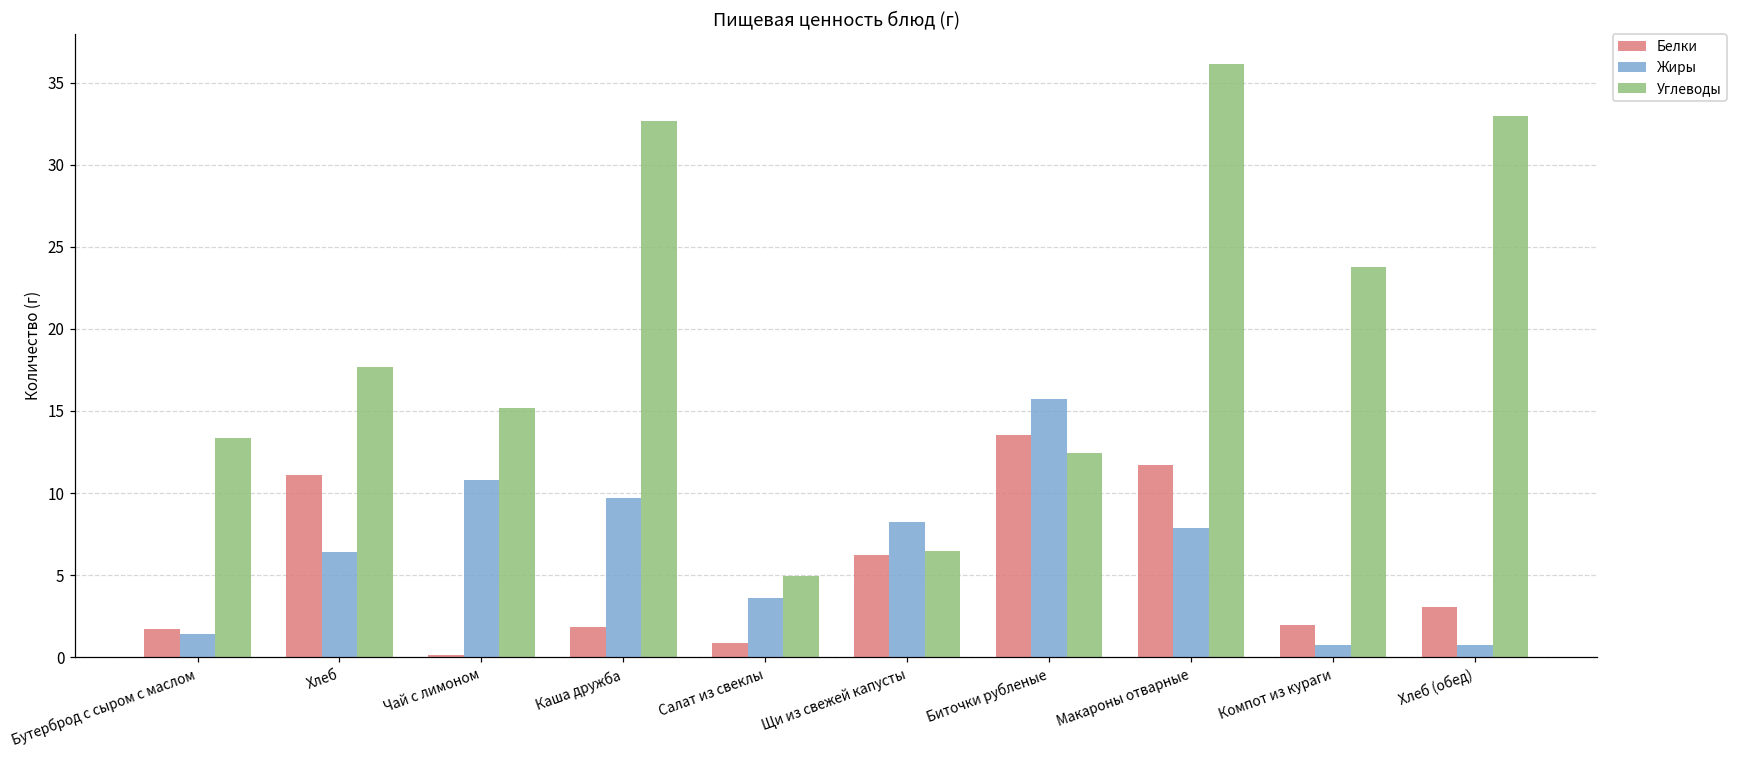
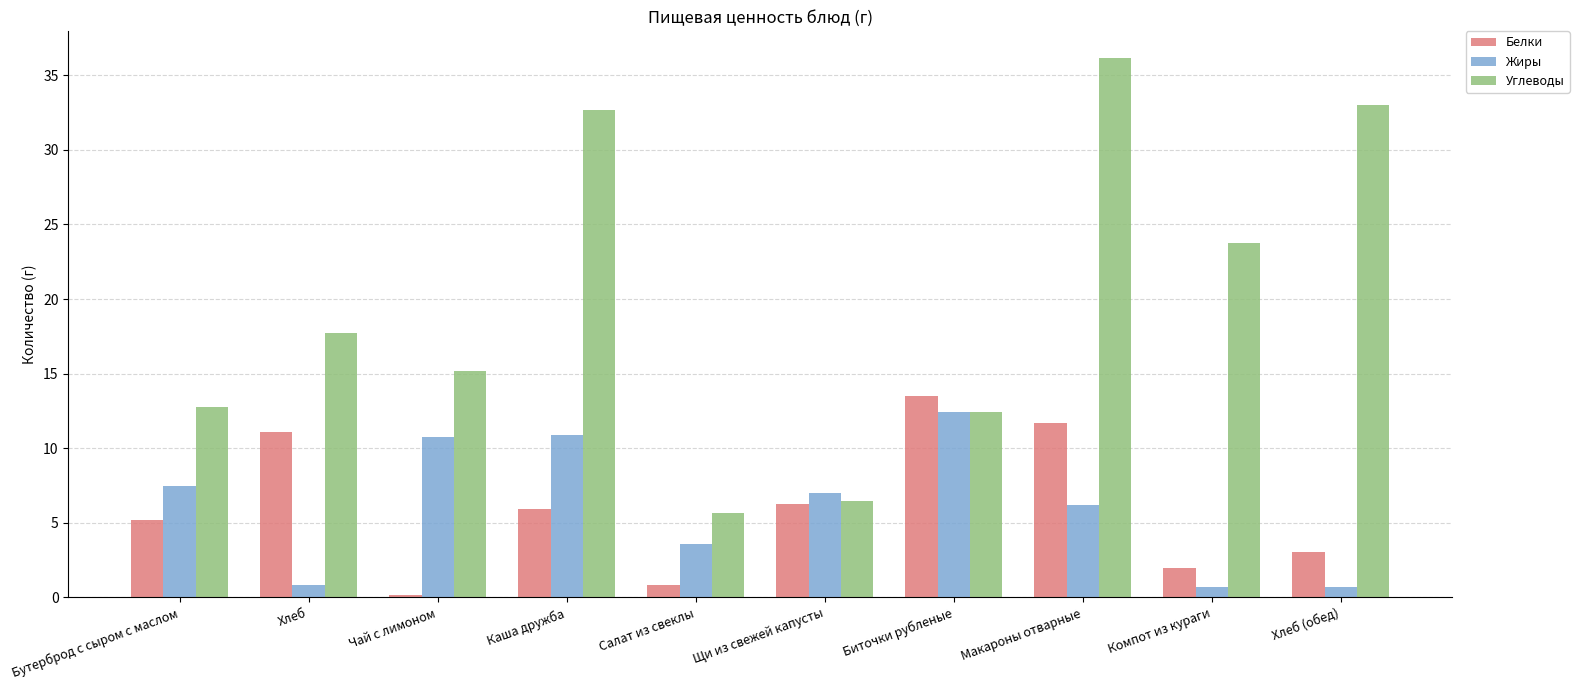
  {
    "Белки": {
-     "Бутерброд с сыром с маслом": 1.7,
+     "Бутерброд с сыром с маслом": 5.2,
      "Хлеб": 11.1,
-     "Каша дружба": 1.8,
+     "Каша дружба": 5.9,
      "Салат из свеклы": 0.8,
      "Щи из свежей капусты": 6.2,
      "Биточки рубленые": 13.5,
      "Макароны отварные": 11.7,
      "Компот из кураги": 2.0,
      "Хлеб (обед)": 3.1
    },
    "Жиры": {
-     "Бутерброд с сыром с маслом": 1.4,
-     "Хлеб": 6.4,
+     "Бутерброд с сыром с маслом": 7.5,
+     "Хлеб": 0.8,
      "Чай с лимоном": 10.8,
-     "Каша дружба": 9.7,
+     "Каша дружба": 10.9,
      "Салат из свеклы": 3.6,
-     "Щи из свежей капусты": 8.3,
-     "Биточки рубленые": 15.8,
-     "Макароны отварные": 7.9,
+     "Щи из свежей капусты": 7.0,
+     "Биточки рубленые": 12.4,
+     "Макароны отварные": 6.2,
      "Компот из кураги": 0.7,
      "Хлеб (обед)": 0.7
    },
    "Углеводы": {
-     "Бутерброд с сыром с маслом": 13.3,
+     "Бутерброд с сыром с маслом": 12.7,
      "Хлеб": 17.7,
      "Чай с лимоном": 15.2,
      "Каша дружба": 32.7,
-     "Салат из свеклы": 5.0,
+     "Салат из свеклы": 5.7,
      "Щи из свежей капусты": 6.5,
      "Биточки рубленые": 12.5,
      "Макароны отварные": 36.1,
      "Компот из кураги": 23.8,
      "Хлеб (обед)": 33.0
    }
  }
